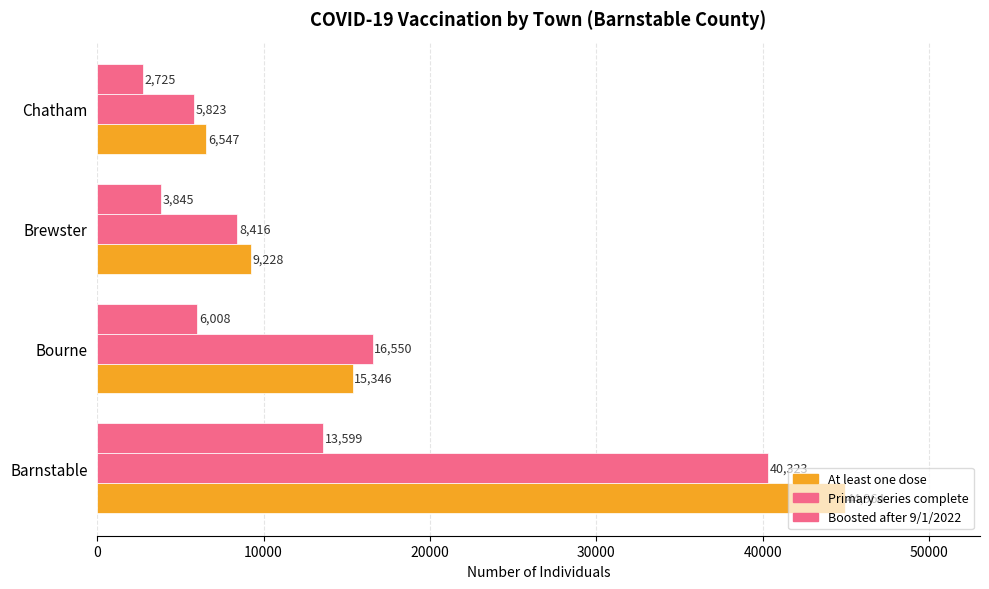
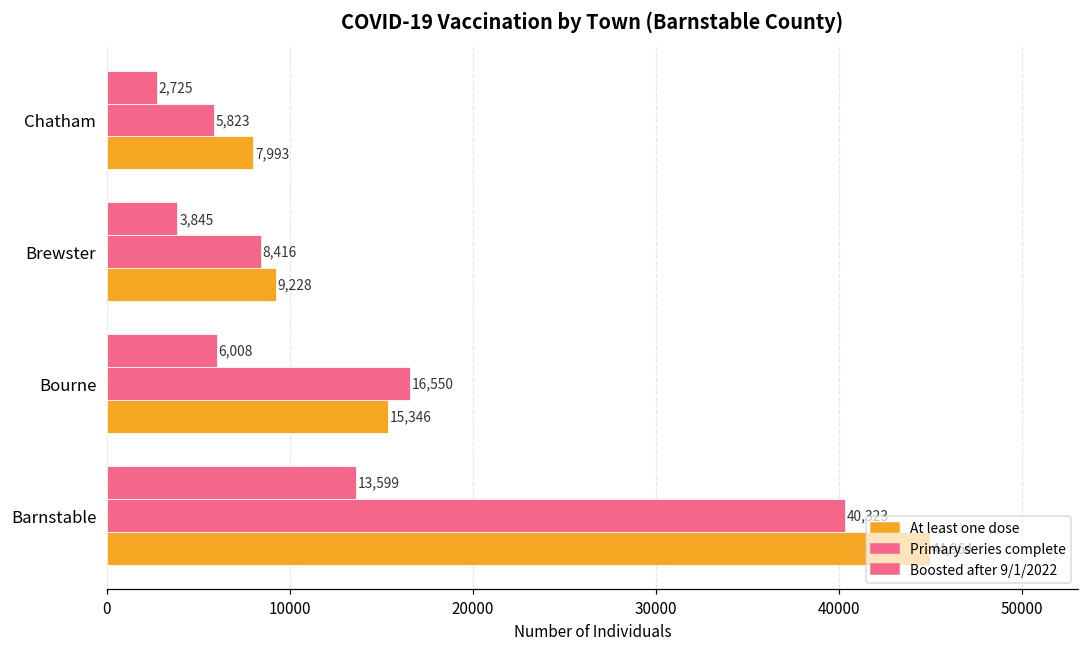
  {
    "At least one dose": {
-     "Chatham": "6,547",
+     "Chatham": "7,993",
      "Brewster": "9,228",
      "Bourne": "15,346"
    }
  }
